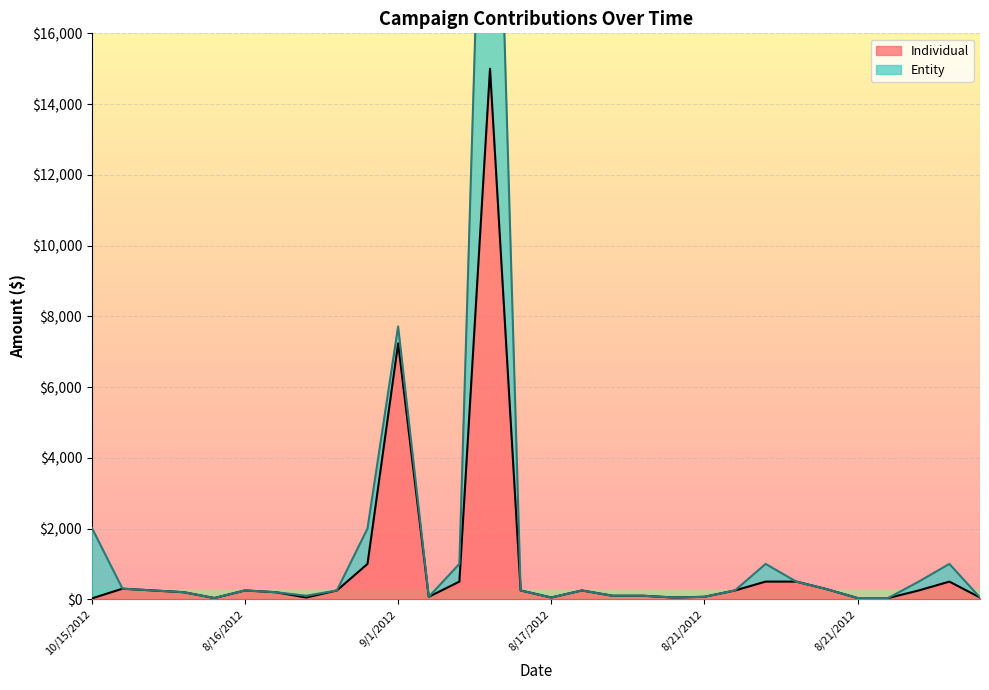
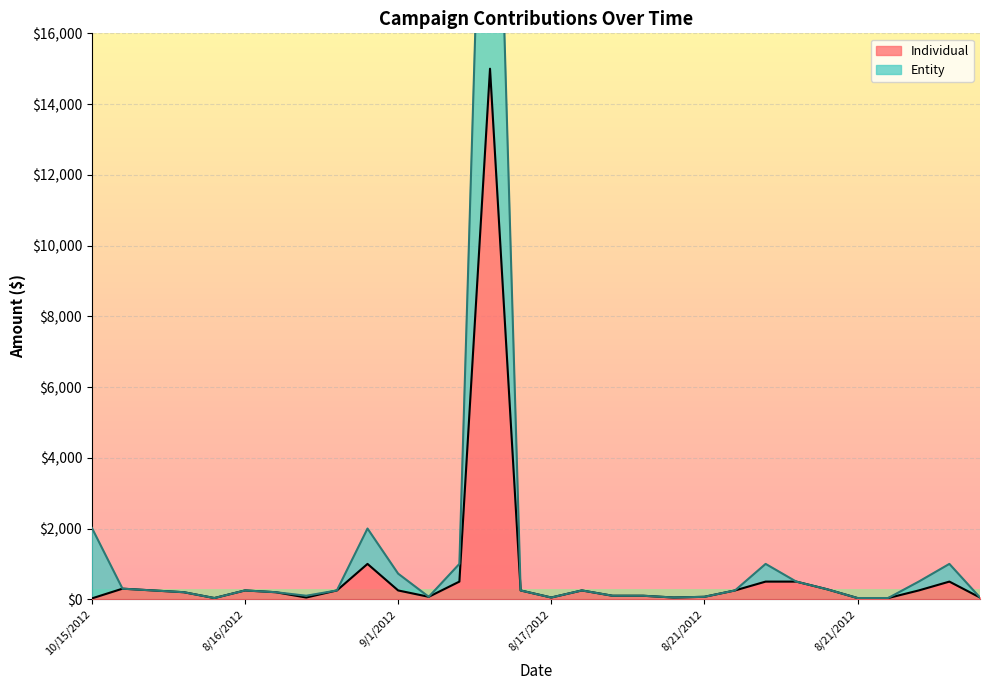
  {
    "Individual": {
      "10/15/2012": "$0",
-     "9/1/2012": "$7,200"
+     "9/1/2012": "$300"
    },
    "Entity": {
      "10/15/2012": "$2,000",
      "9/1/2012": "$500"
    }
  }
